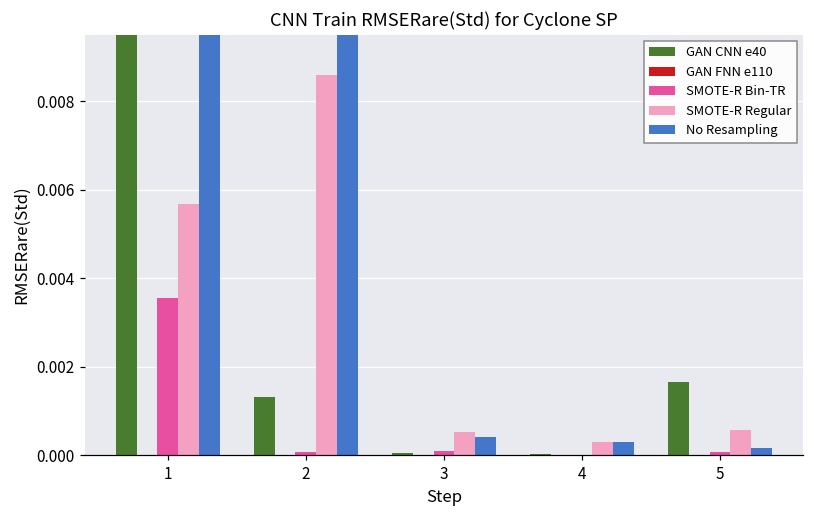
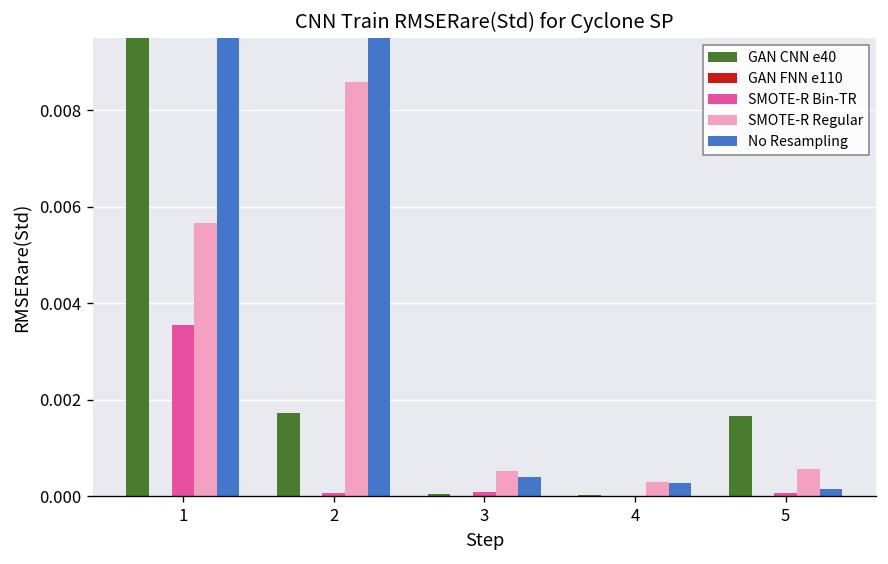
  {
    "GAN CNN e40": {
-     "2": 0.0013,
+     "2": 0.0017,
      "5": 0.0017
    },
    "GAN FNN e110": {
      "1": 0.0000,
      "2": 0.0000,
      "3": 0.0000,
      "4": 0.0000,
      "5": 0.0000
    },
    "SMOTE-R Bin-TR": {
      "1": 0.0035,
      "2": 0.0001,
      "3": 0.0001,
      "5": 0.0001
    },
    "SMOTE-R Regular": {
      "1": 0.0057,
      "2": 0.0086,
      "3": 0.0005,
      "4": 0.0003,
      "5": 0.0006
    },
    "No Resampling": {
      "3": 0.0004,
      "4": 0.0003,
      "5": 0.0002
    }
  }
